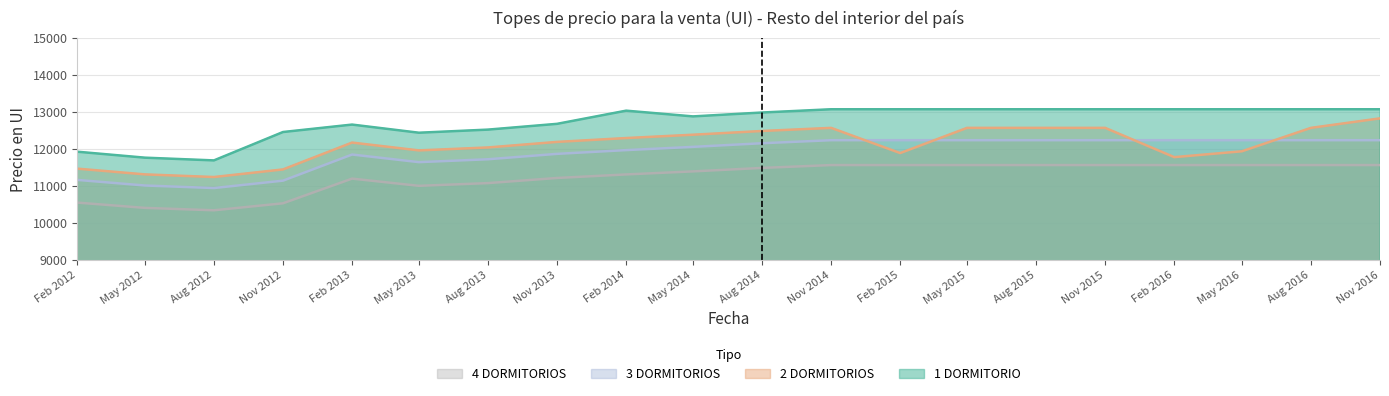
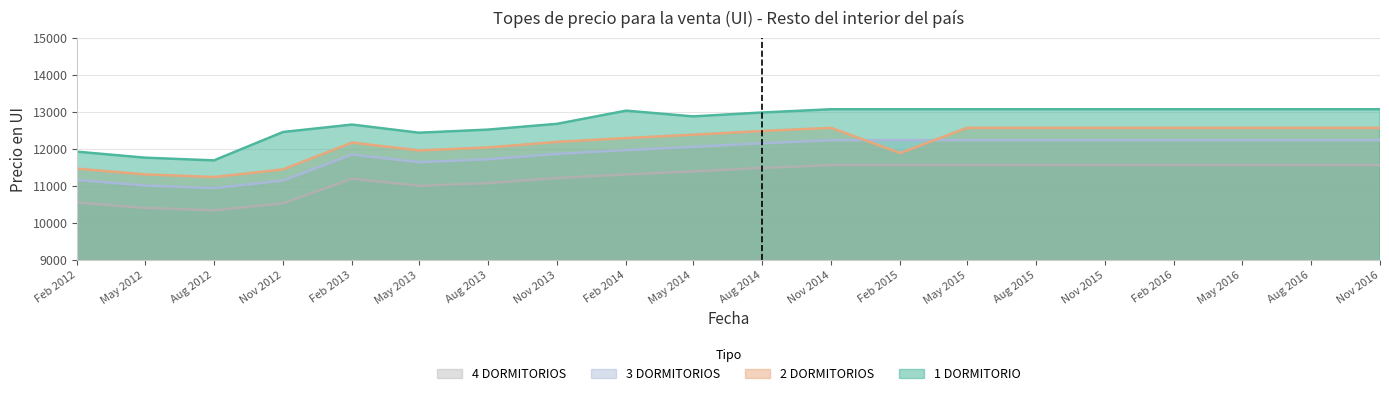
  {
    "2 DORMITORIOS": {
      "Feb 2012": 11500,
      "May 2012": 11300,
      "Aug 2012": 11200,
      "Nov 2012": 11400,
      "Feb 2013": 12200,
      "May 2013": 12000,
      "Aug 2013": 12000,
      "Nov 2013": 12200,
      "Feb 2014": 12300,
      "May 2014": 12400,
      "Aug 2014": 12500,
      "Nov 2014": 12600,
      "Feb 2015": 11900,
      "May 2015": 12600,
      "Aug 2015": 12600,
      "Nov 2015": 12600,
-     "Feb 2016": 11800,
-     "May 2016": 11900,
+     "Feb 2016": 12600,
+     "May 2016": 12600,
      "Aug 2016": 12600,
-     "Nov 2016": 12800
+     "Nov 2016": 12600
    },
    "1 DORMITORIO": {
      "Feb 2012": 11900,
      "May 2012": 11800,
      "Aug 2012": 11700,
      "Nov 2012": 12500,
      "Feb 2013": 12700,
      "May 2013": 12400,
      "Aug 2013": 12500,
      "Nov 2013": 12700,
      "Feb 2014": 13000,
      "May 2014": 12900,
      "Aug 2014": 13000,
      "Nov 2014": 13100,
      "Feb 2015": 13100,
      "May 2015": 13100,
      "Aug 2015": 13100,
      "Nov 2015": 13100,
      "Feb 2016": 13100,
      "May 2016": 13100,
      "Aug 2016": 13100,
      "Nov 2016": 13100
    }
  }
